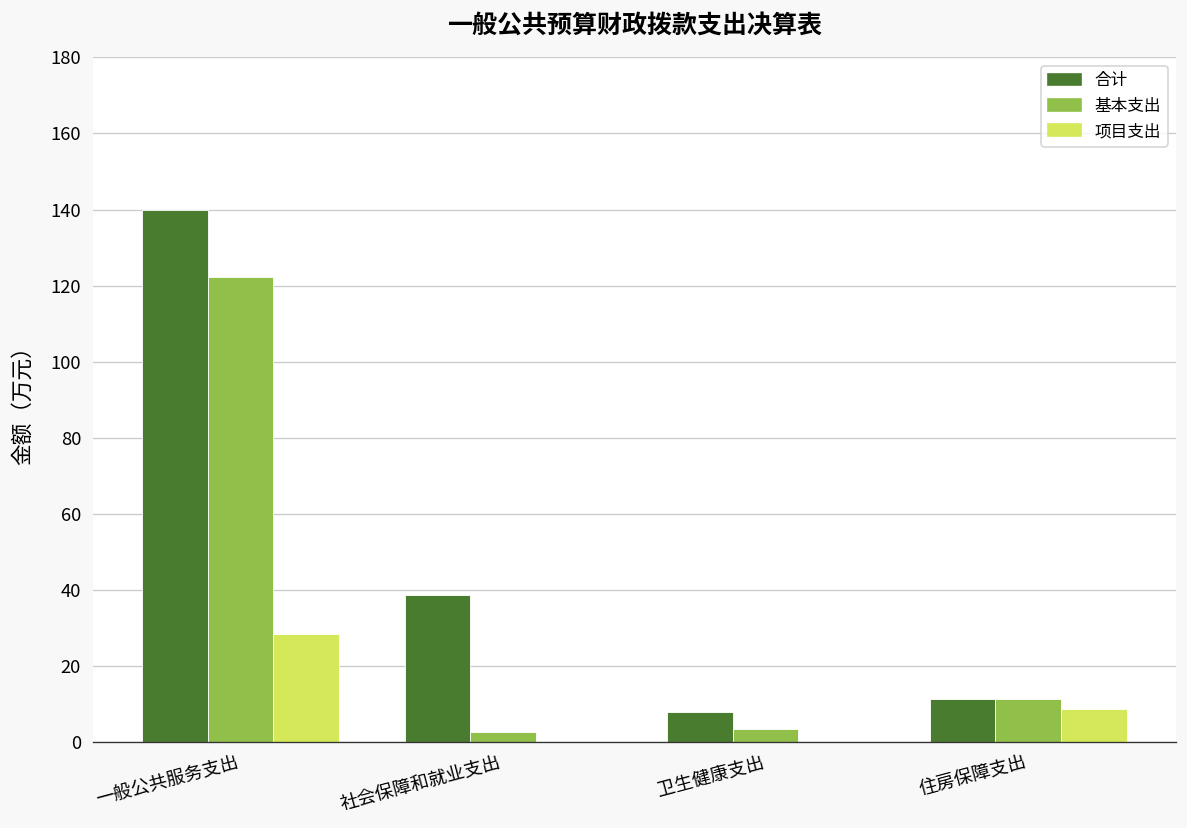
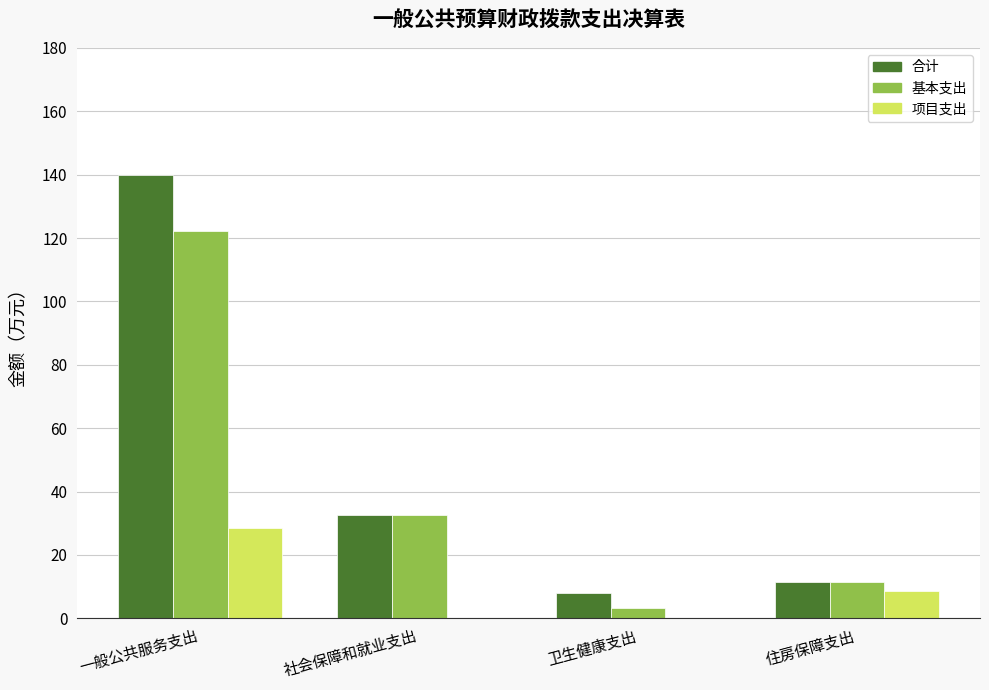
  {
    "合计": {
      "一般公共服务支出": 140,
-     "社会保障和就业支出": 39,
+     "社会保障和就业支出": 33,
      "卫生健康支出": 8,
      "住房保障支出": 11
    },
    "基本支出": {
      "一般公共服务支出": 122,
-     "社会保障和就业支出": 3,
+     "社会保障和就业支出": 33,
      "卫生健康支出": 3,
      "住房保障支出": 11
    },
    "项目支出": {
      "一般公共服务支出": 28,
      "社会保障和就业支出": 0,
      "卫生健康支出": 0,
      "住房保障支出": 9
    }
  }
